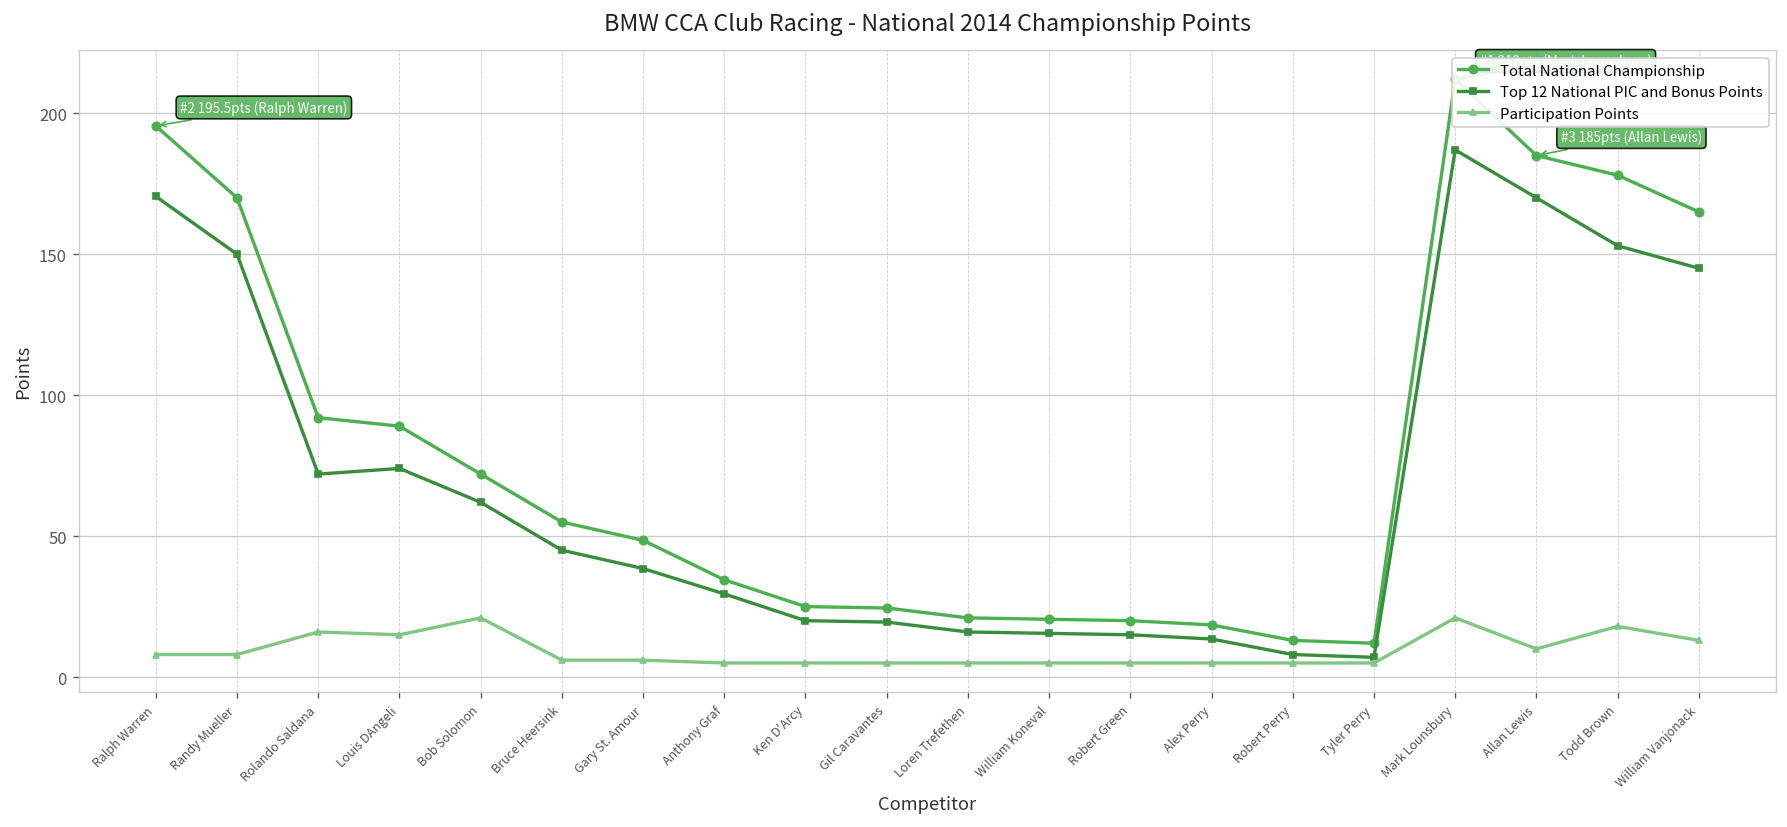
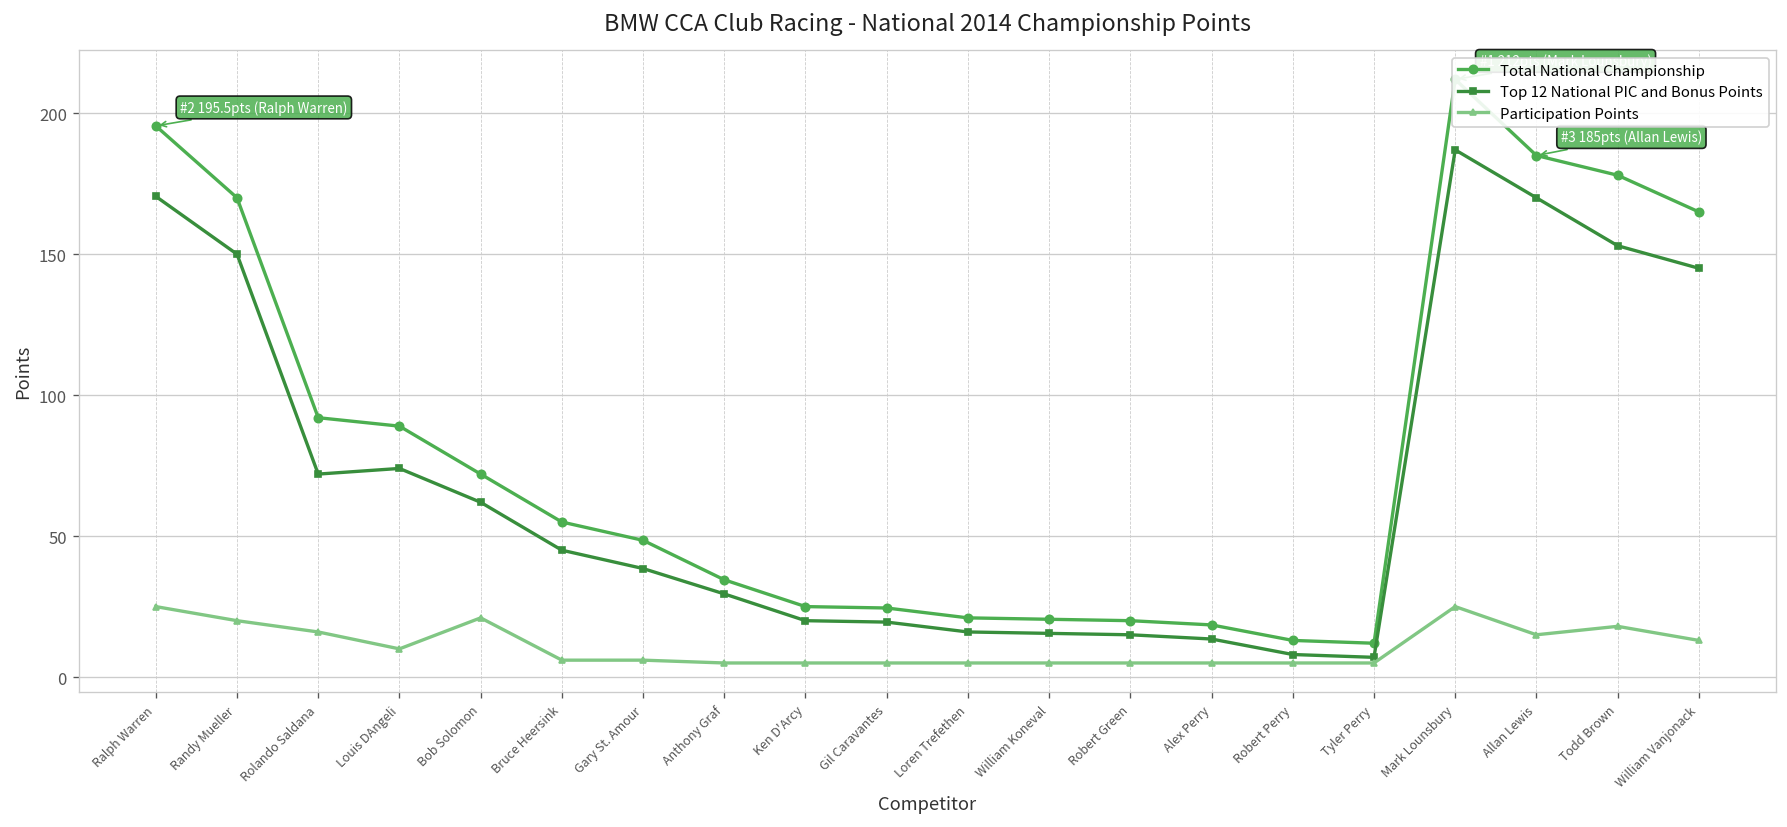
  {
    "Participation Points": {
-     "Ralph Warren": 8,
-     "Randy Mueller": 8,
+     "Ralph Warren": 25,
+     "Randy Mueller": 20,
      "Rolando Saldana": 16,
-     "Louis DAngeli": 15,
+     "Louis DAngeli": 10,
      "Bob Solomon": 21,
      "Bruce Heersink": 6,
      "Gary St. Amour": 6,
      "Anthony Graf": 5,
      "Ken D'Arcy": 5,
      "Gil Caravantes": 5,
      "Loren Trefethen": 5,
      "William Koneval": 5,
      "Robert Green": 5,
      "Alex Perry": 5,
      "Robert Perry": 5,
      "Tyler Perry": 5,
-     "Mark Lounsbury": 21,
-     "Allan Lewis": 10,
+     "Mark Lounsbury": 25,
+     "Allan Lewis": 15,
      "Todd Brown": 18,
      "William Vanjonack": 13
    }
  }
